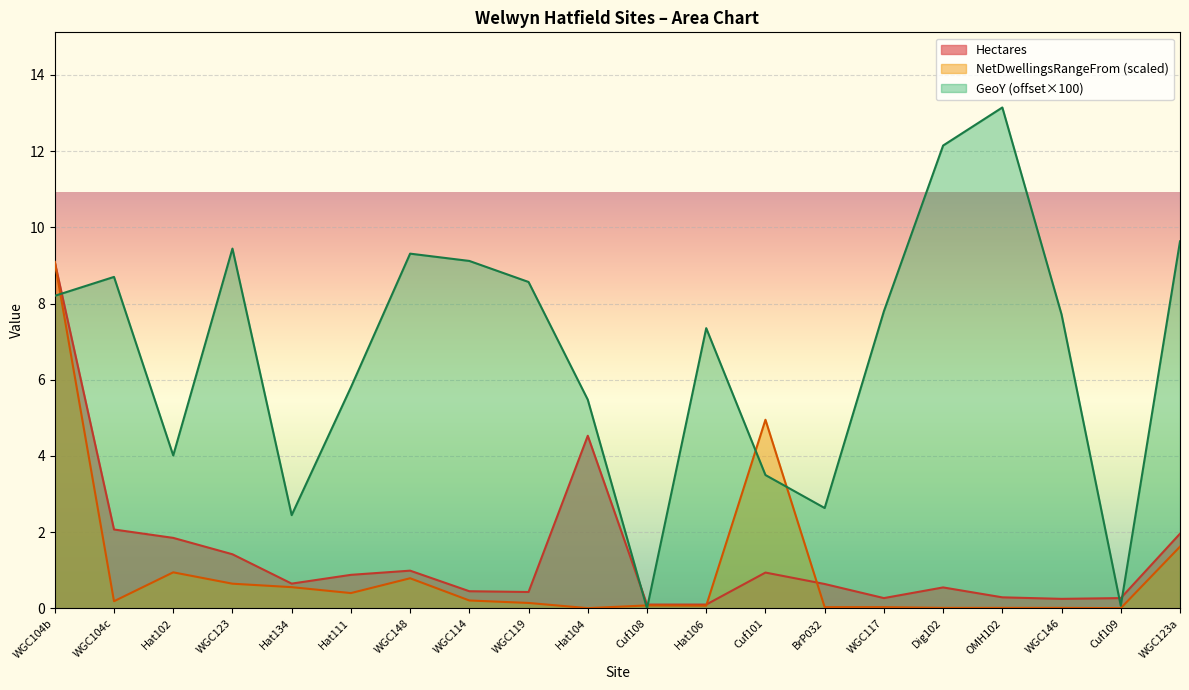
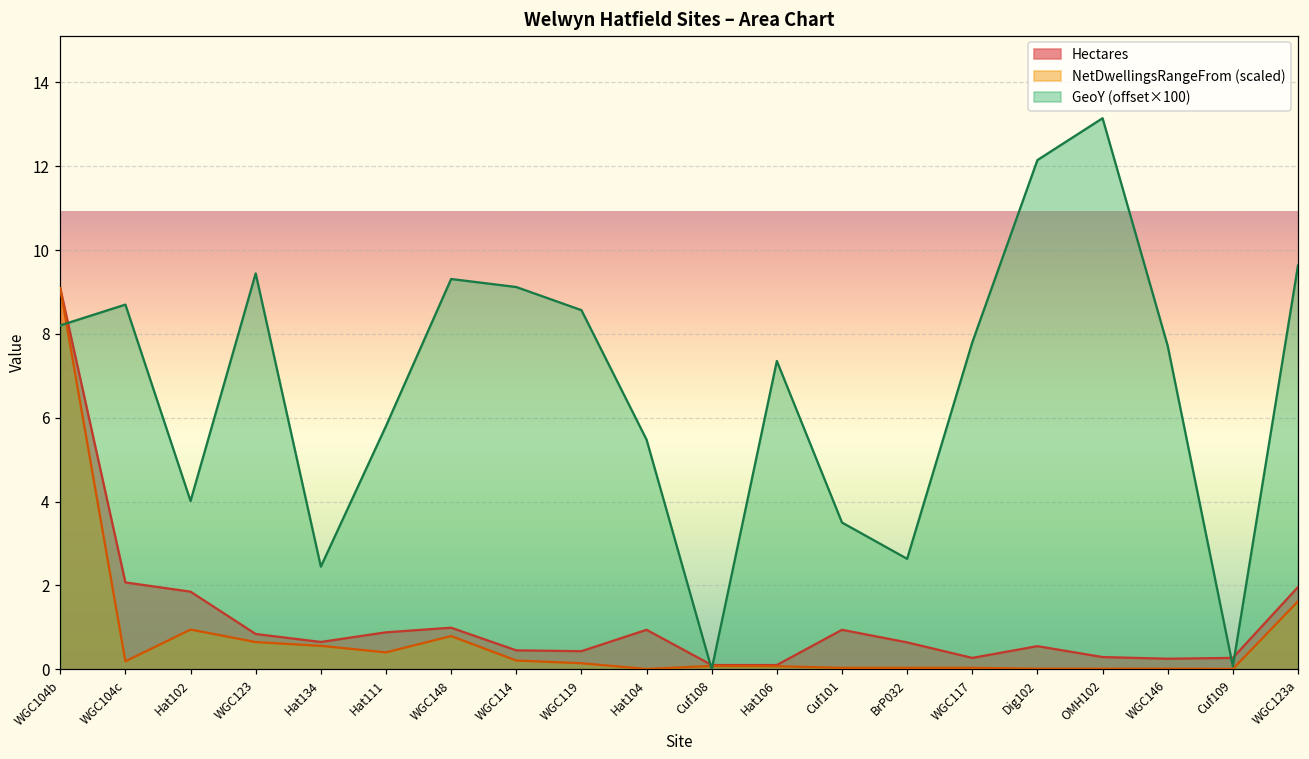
  {
    "Hectares": {
      "WGC104c": 2.1,
      "Hat102": 1.9,
-     "WGC123": 1.4,
+     "WGC123": 0.8,
      "Hat134": 0.7,
      "Hat111": 0.9,
      "WGC148": 1.0,
      "WGC114": 0.5,
      "WGC119": 0.4,
-     "Hat104": 4.5,
+     "Hat104": 0.9,
      "Cuf101": 0.9,
      "BrP032": 0.6,
      "WGC117": 0.3,
      "Dig102": 0.6,
      "OMH102": 0.3,
      "WGC146": 0.3,
      "Cuf109": 0.3,
      "WGC123a": 2.0
    },
    "NetDwellingsRangeFrom (scaled)": {
      "WGC104c": 0.2,
      "Hat102": 0.9,
      "WGC123": 0.6,
      "Hat134": 0.6,
      "Hat111": 0.4,
      "WGC148": 0.8,
      "WGC114": 0.2,
      "WGC119": 0.1,
      "Hat104": 0.0,
-     "Cuf101": 4.9,
+     "Cuf101": 0.0,
      "BrP032": 0.0,
      "WGC117": 0.0,
      "Dig102": 0.0,
      "OMH102": 0.0,
      "WGC146": 0.0,
      "WGC123a": 1.6
    },
    "GeoY (offset×100)": {
      "WGC104b": 8.2,
      "WGC104c": 8.7,
      "Hat102": 4.0,
      "WGC123": 9.4,
      "Hat134": 2.4,
      "Hat111": 5.8,
      "WGC148": 9.3,
      "WGC114": 9.1,
      "WGC119": 8.6,
      "Hat104": 5.5,
      "Cuf108": 0.0,
      "Hat106": 7.4,
      "Cuf101": 3.5,
      "BrP032": 2.6,
      "WGC117": 7.8,
      "Dig102": 12.1,
      "OMH102": 13.1,
      "WGC146": 7.7,
      "WGC123a": 9.6
    }
  }
